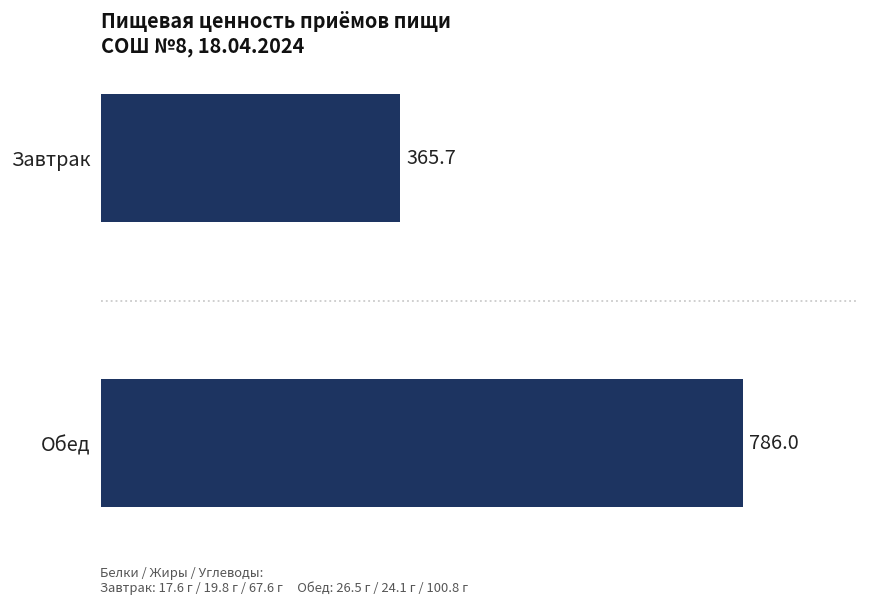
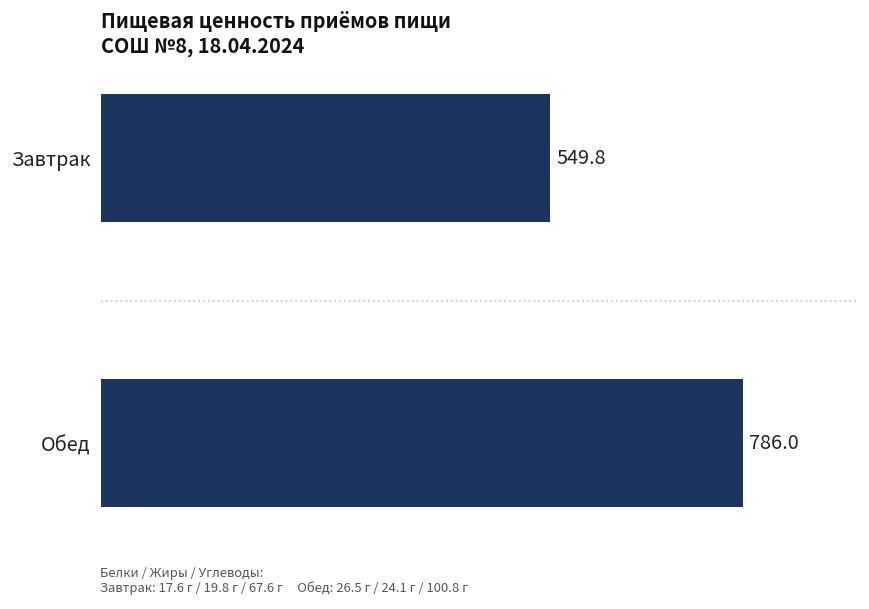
  {
-   "Завтрак": 365.7,
+   "Завтрак": 549.8,
    "Обед": 786.0
  }
